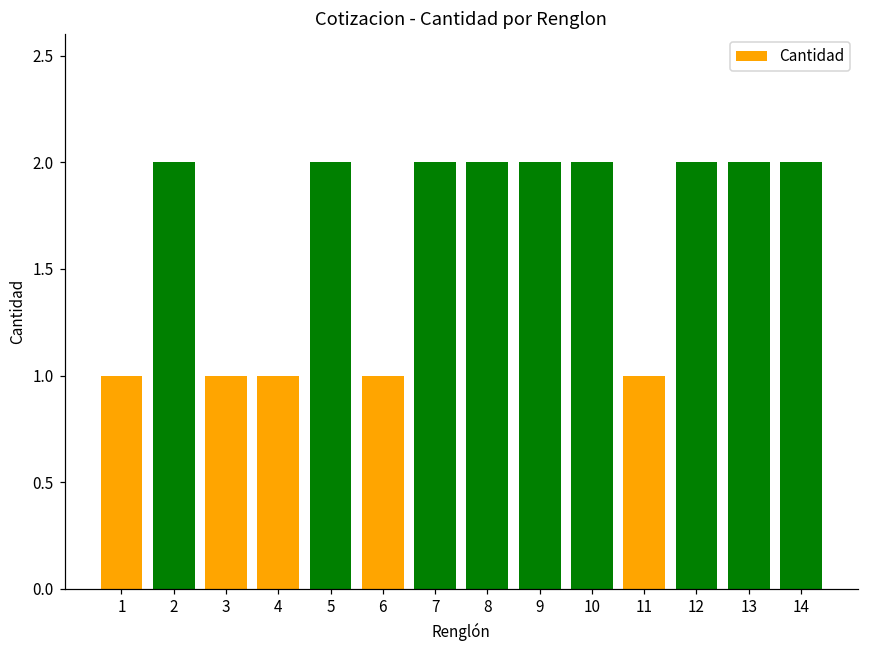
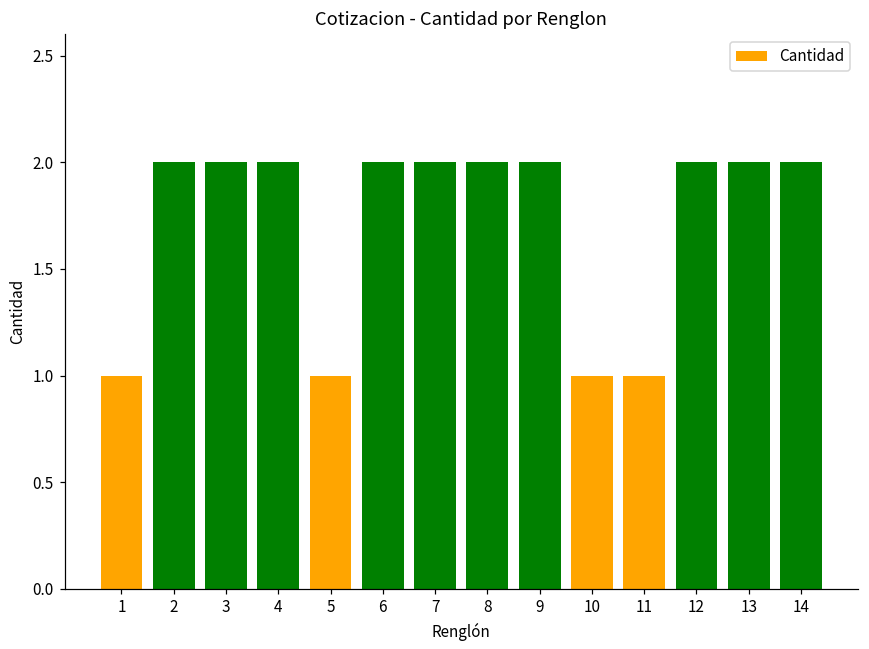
  {
    "1": 1,
    "2": 2,
-   "3": 1,
-   "4": 1,
-   "5": 2,
-   "6": 1,
+   "3": 2,
+   "4": 2,
+   "5": 1,
+   "6": 2,
    "7": 2,
    "8": 2,
    "9": 2,
-   "10": 2,
+   "10": 1,
    "11": 1,
    "12": 2,
    "13": 2,
    "14": 2
  }
